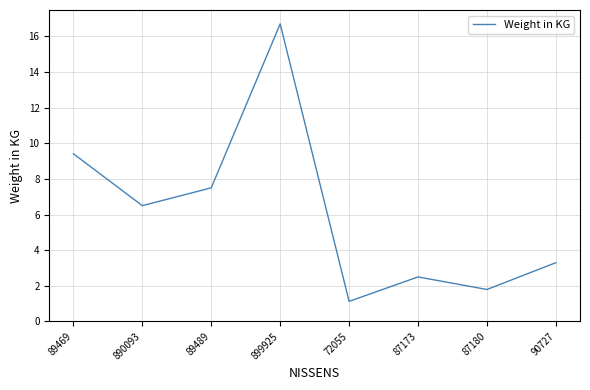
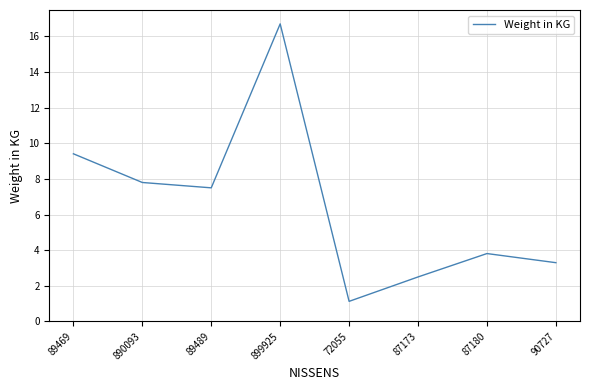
  {
    "89469": 9.4,
-   "890093": 6.5,
+   "890093": 7.8,
    "89489": 7.5,
    "899925": 16.7,
    "72055": 1.1,
    "87173": 2.5,
-   "87180": 1.8,
+   "87180": 3.8,
    "90727": 3.3
  }
